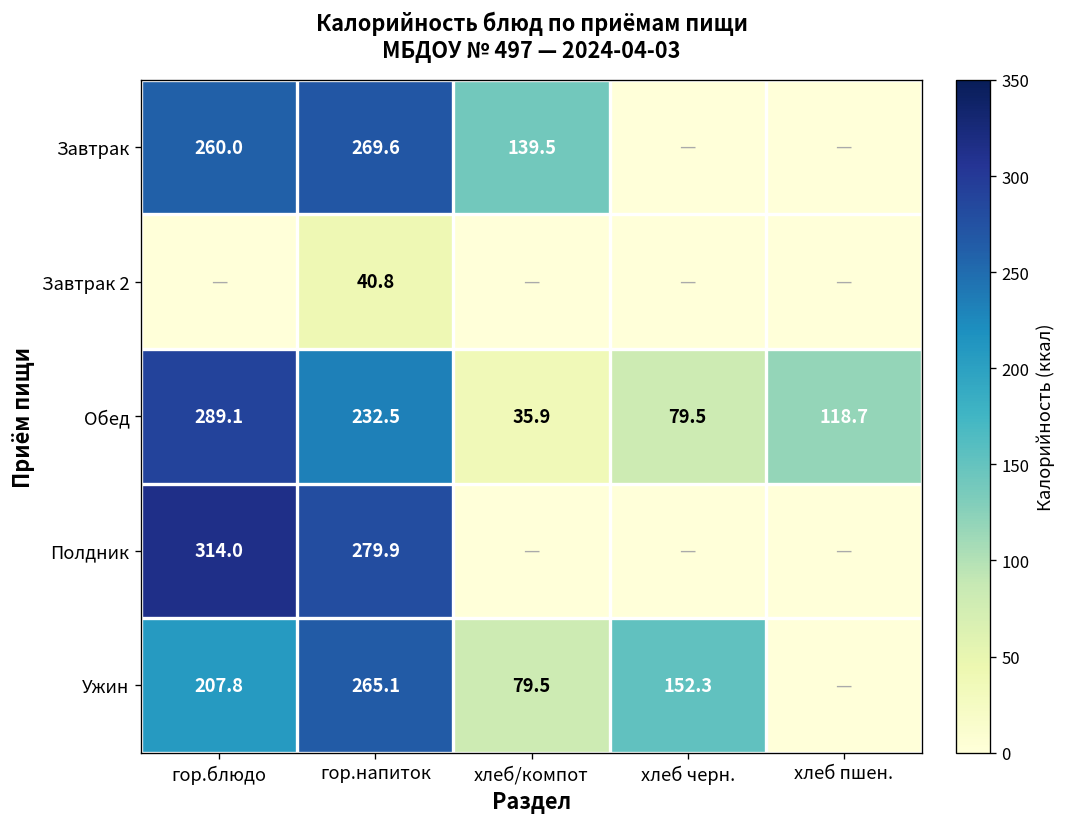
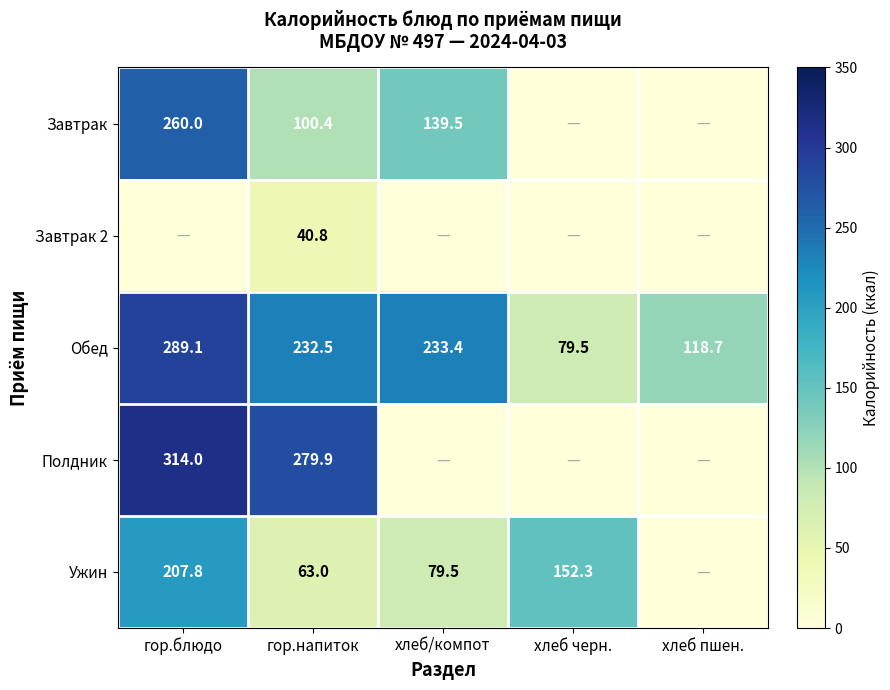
  {
    "Завтрак": {
      "гор.блюдо": 260.0,
-     "гор.напиток": 269.6,
+     "гор.напиток": 100.4,
      "хлеб/компот": 139.5
    },
    "Завтрак 2": {
      "гор.напиток": 40.8
    },
    "Обед": {
      "гор.блюдо": 289.1,
      "гор.напиток": 232.5,
-     "хлеб/компот": 35.9,
+     "хлеб/компот": 233.4,
      "хлеб черн.": 79.5,
      "хлеб пшен.": 118.7
    },
    "Полдник": {
      "гор.блюдо": 314.0,
      "гор.напиток": 279.9
    },
    "Ужин": {
      "гор.блюдо": 207.8,
-     "гор.напиток": 265.1,
+     "гор.напиток": 63.0,
      "хлеб/компот": 79.5,
      "хлеб черн.": 152.3
    }
  }
